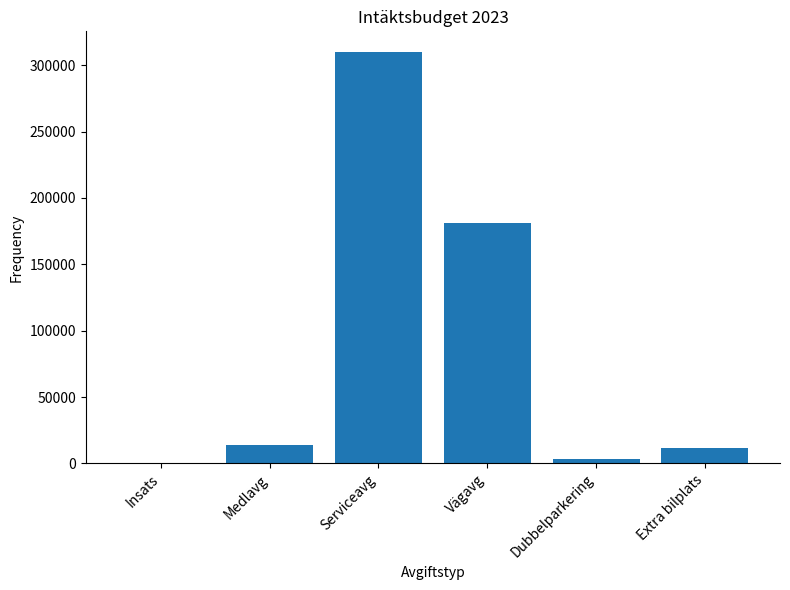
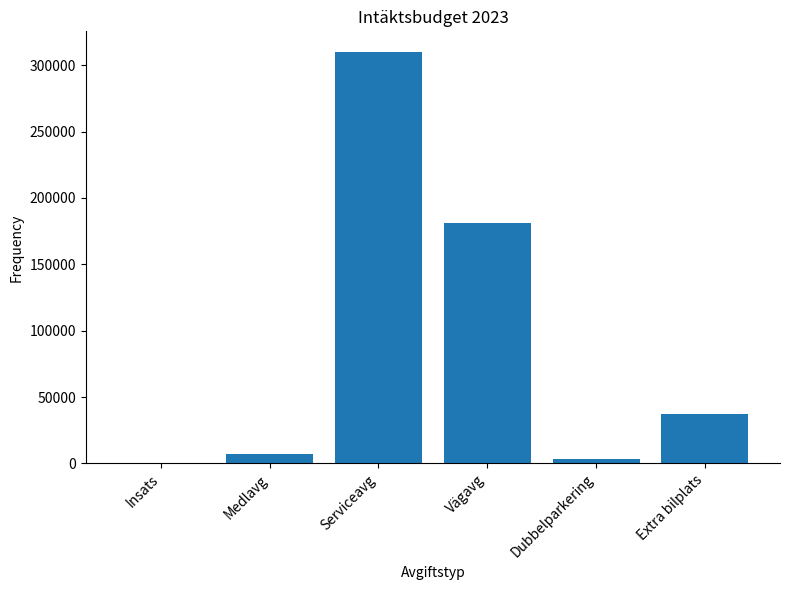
  {
    "Insats": 0,
-   "Medlavg": 14000,
+   "Medlavg": 7000,
    "Serviceavg": 310000,
    "Vägavg": 181000,
    "Dubbelparkering": 3000,
-   "Extra bilplats": 11000
+   "Extra bilplats": 37000
  }
